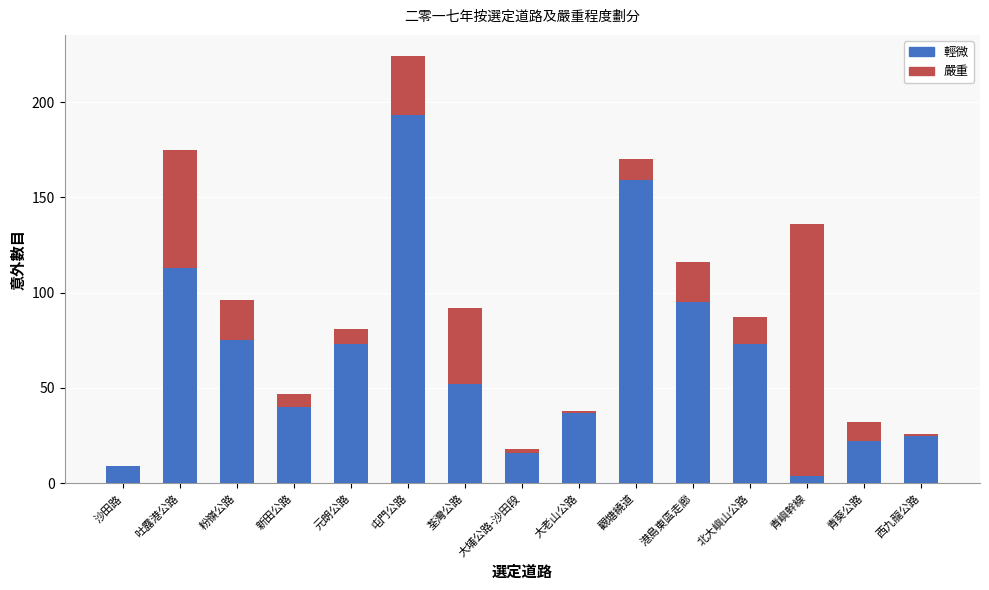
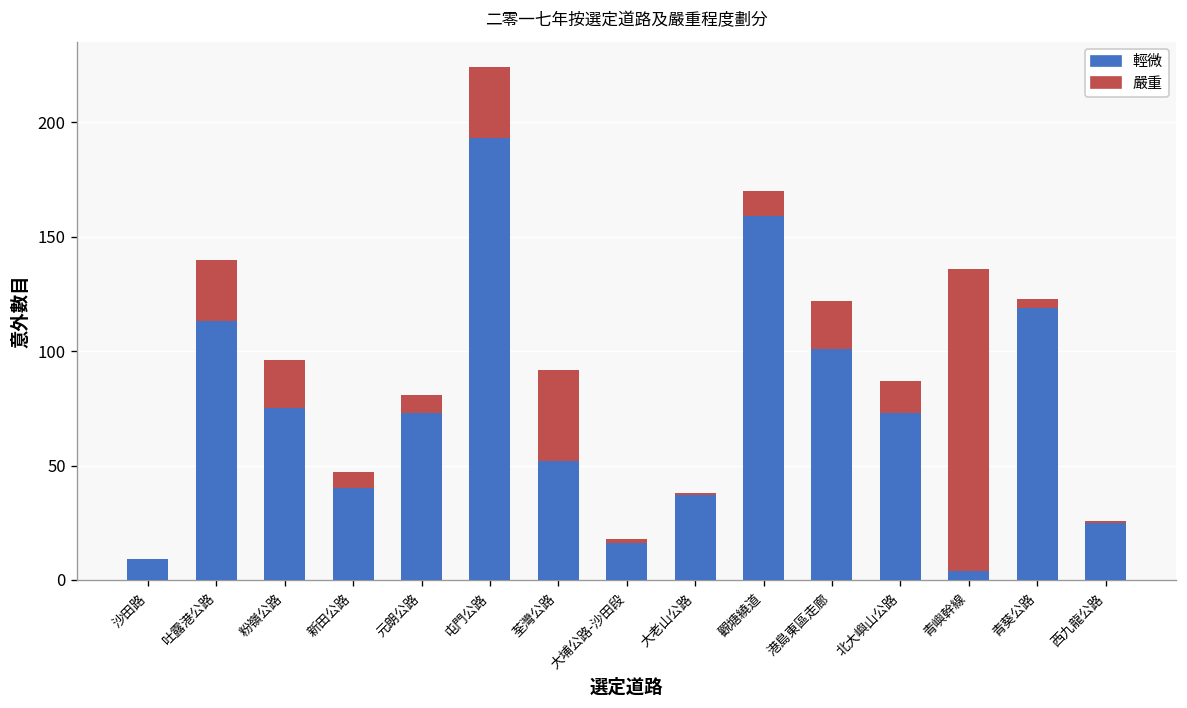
  {
    "輕微": {
      "沙田路": 9,
      "吐露港公路": 113,
      "粉嶺公路": 75,
      "新田公路": 40,
      "元朗公路": 73,
      "屯門公路": 193,
      "荃灣公路": 52,
      "大埔公路-沙田段": 16,
      "大老山公路": 37,
      "觀塘繞道": 159,
-     "港島東區走廊": 95,
+     "港島東區走廊": 101,
      "北大嶼山公路": 73,
      "青嶼幹線": 4,
-     "青葵公路": 22,
+     "青葵公路": 119,
      "西九龍公路": 25
    },
    "嚴重": {
      "沙田路": 0,
-     "吐露港公路": 62,
+     "吐露港公路": 27,
      "粉嶺公路": 21,
      "新田公路": 7,
      "元朗公路": 8,
      "屯門公路": 31,
      "荃灣公路": 40,
      "大埔公路-沙田段": 2,
      "觀塘繞道": 11,
      "港島東區走廊": 21,
      "北大嶼山公路": 14,
      "青嶼幹線": 132,
-     "青葵公路": 10
+     "青葵公路": 4
    }
  }
